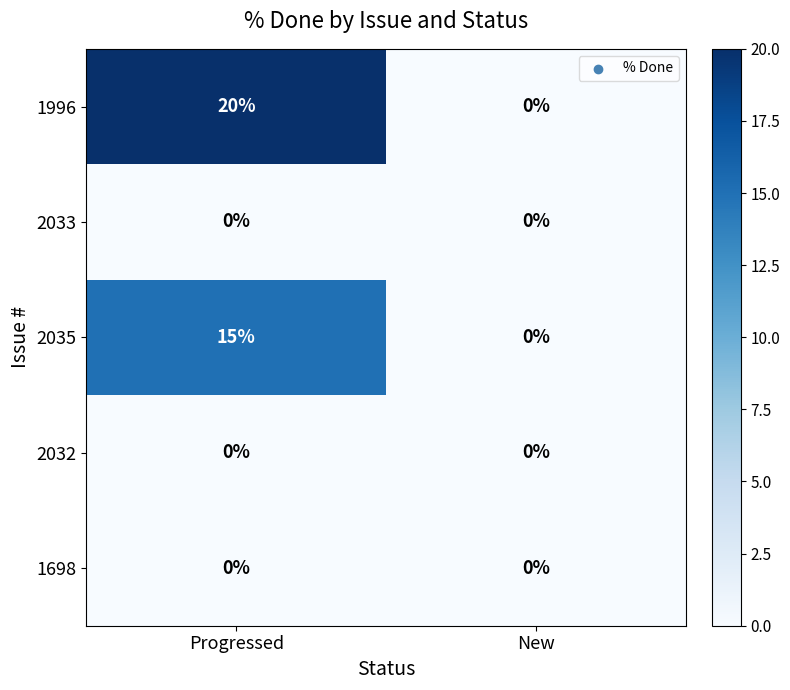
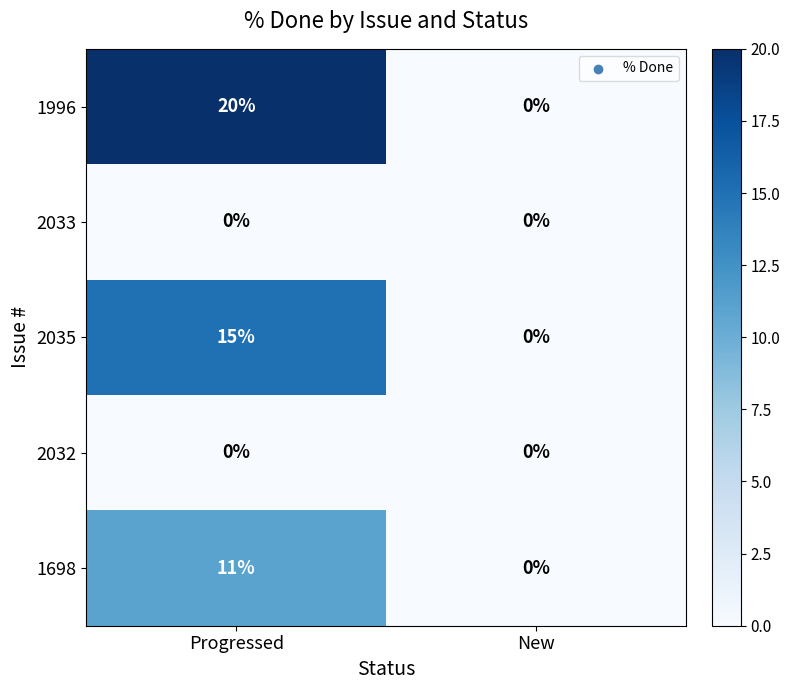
  {
    "1996": {
      "Progressed": "20%",
      "New": "0%"
    },
    "2033": {
      "Progressed": "0%",
      "New": "0%"
    },
    "2035": {
      "Progressed": "15%",
      "New": "0%"
    },
    "2032": {
      "Progressed": "0%",
      "New": "0%"
    },
    "1698": {
-     "Progressed": "0%",
+     "Progressed": "11%",
      "New": "0%"
    }
  }
